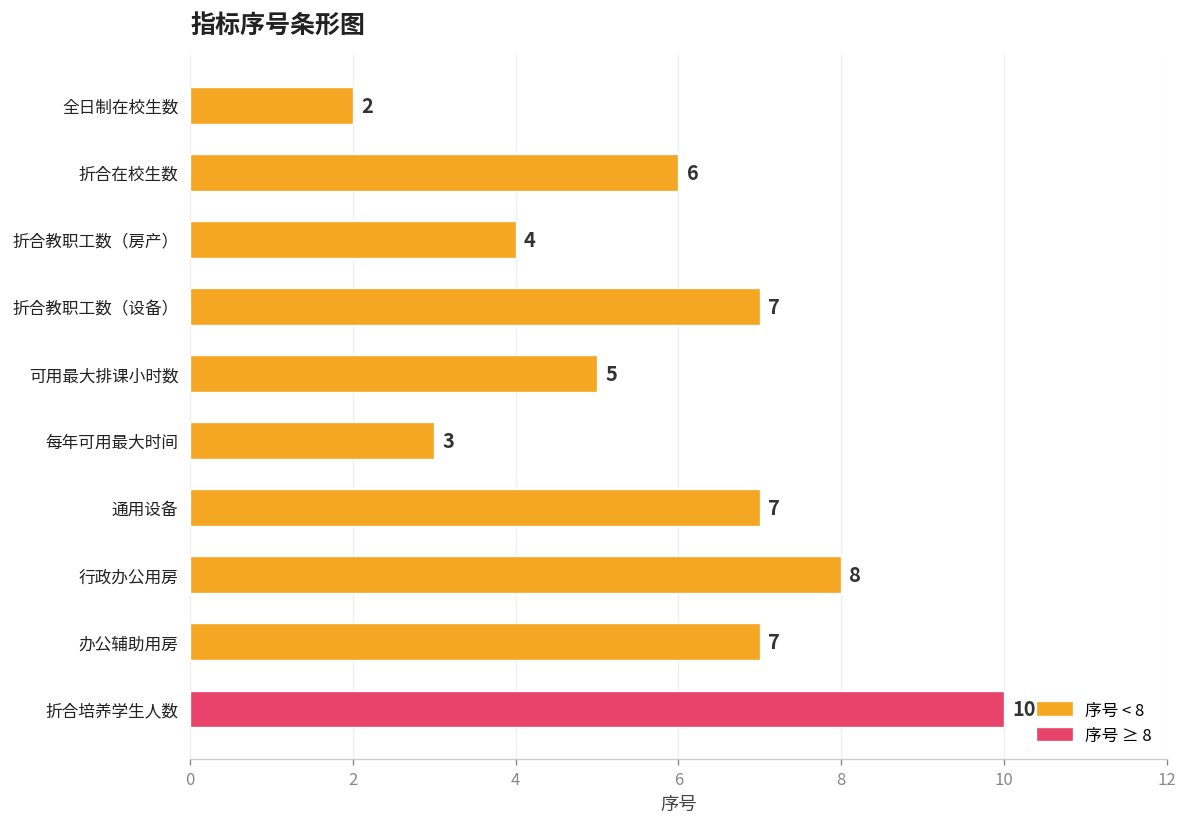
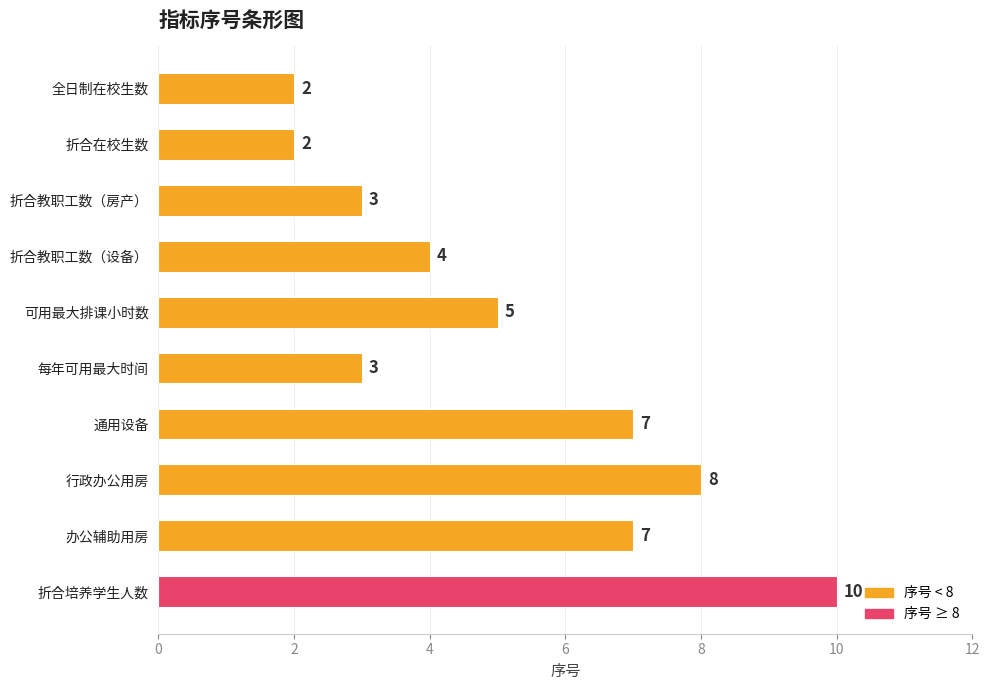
  {
    "全日制在校生数": 2,
-   "折合在校生数": 6,
-   "折合教职工数（房产）": 4,
-   "折合教职工数（设备）": 7,
+   "折合在校生数": 2,
+   "折合教职工数（房产）": 3,
+   "折合教职工数（设备）": 4,
    "可用最大排课小时数": 5,
    "每年可用最大时间": 3,
    "通用设备": 7,
    "行政办公用房": 8,
    "办公辅助用房": 7,
    "折合培养学生人数": 10
  }
